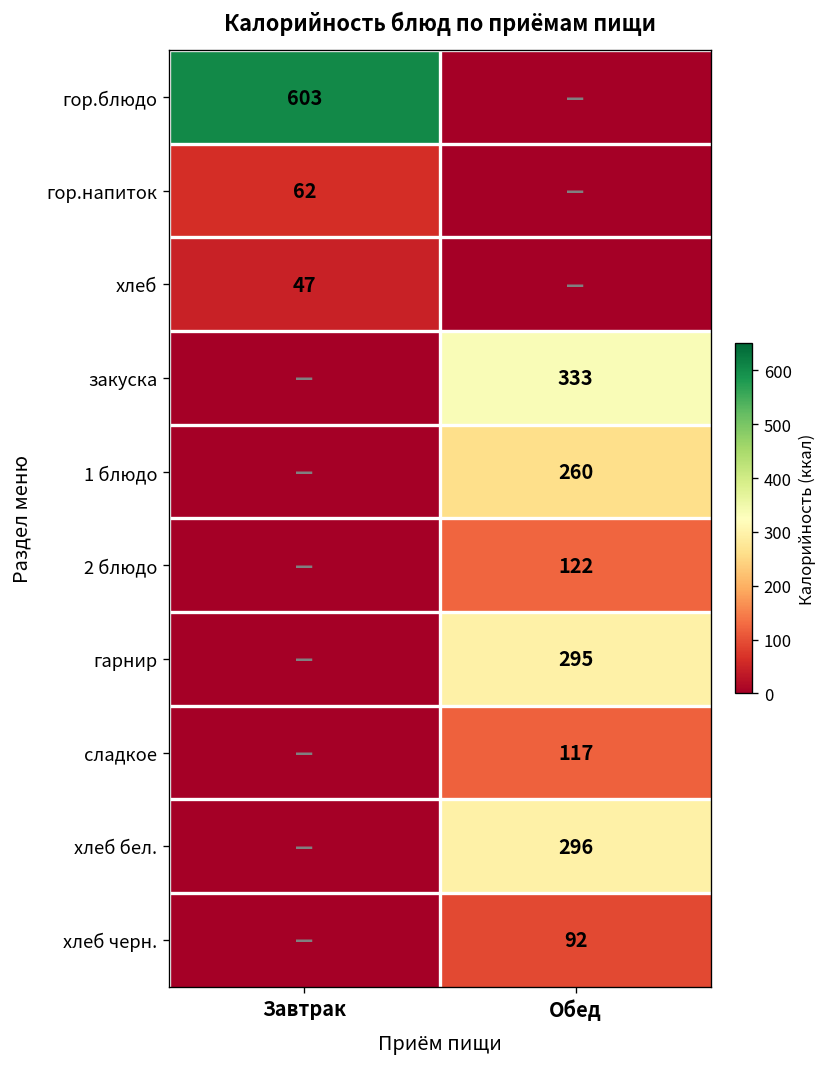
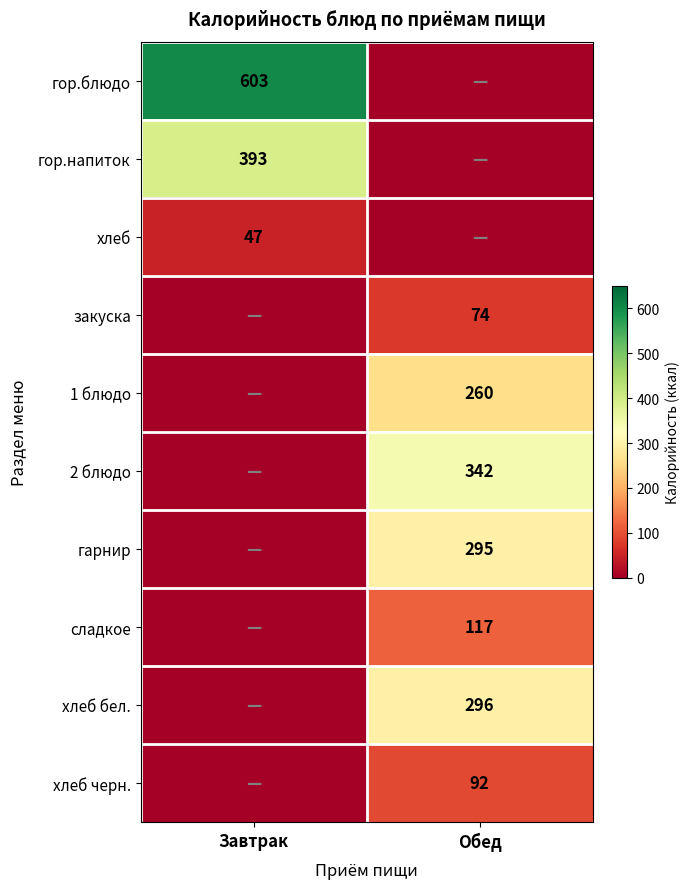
  {
    "гор.блюдо": {
      "Завтрак": 603
    },
    "гор.напиток": {
-     "Завтрак": 62
+     "Завтрак": 393
    },
    "хлеб": {
      "Завтрак": 47
    },
    "закуска": {
-     "Обед": 333
+     "Обед": 74
    },
    "1 блюдо": {
      "Обед": 260
    },
    "2 блюдо": {
-     "Обед": 122
+     "Обед": 342
    },
    "гарнир": {
      "Обед": 295
    },
    "сладкое": {
      "Обед": 117
    },
    "хлеб бел.": {
      "Обед": 296
    },
    "хлеб черн.": {
      "Обед": 92
    }
  }
